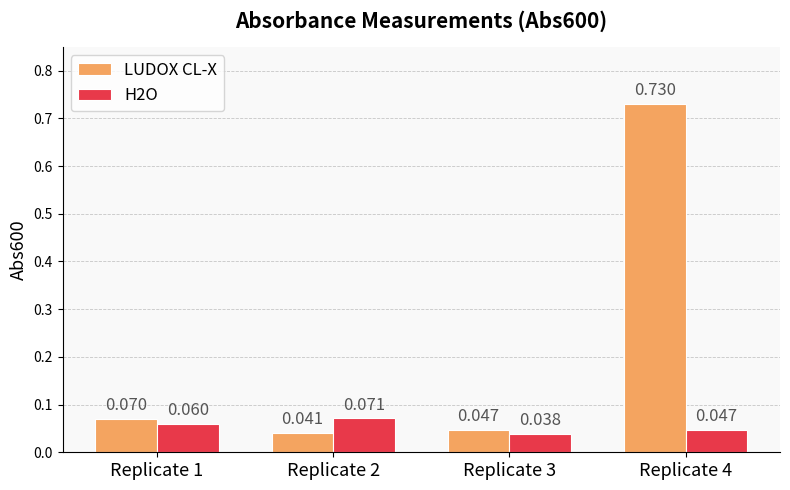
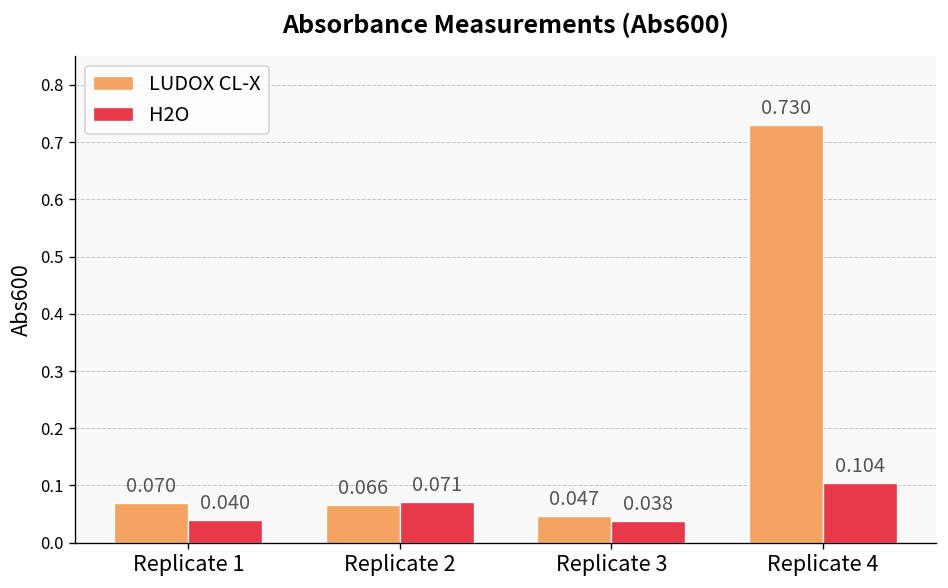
  {
    "LUDOX CL-X": {
      "Replicate 1": 0.070,
-     "Replicate 2": 0.041,
+     "Replicate 2": 0.066,
      "Replicate 3": 0.047,
      "Replicate 4": 0.730
    },
    "H2O": {
-     "Replicate 1": 0.060,
+     "Replicate 1": 0.040,
      "Replicate 2": 0.071,
      "Replicate 3": 0.038,
-     "Replicate 4": 0.047
+     "Replicate 4": 0.104
    }
  }
